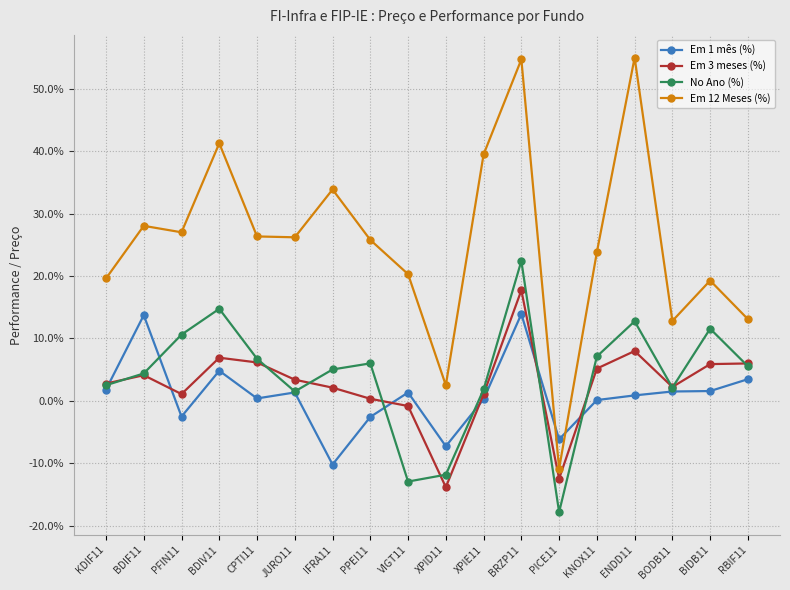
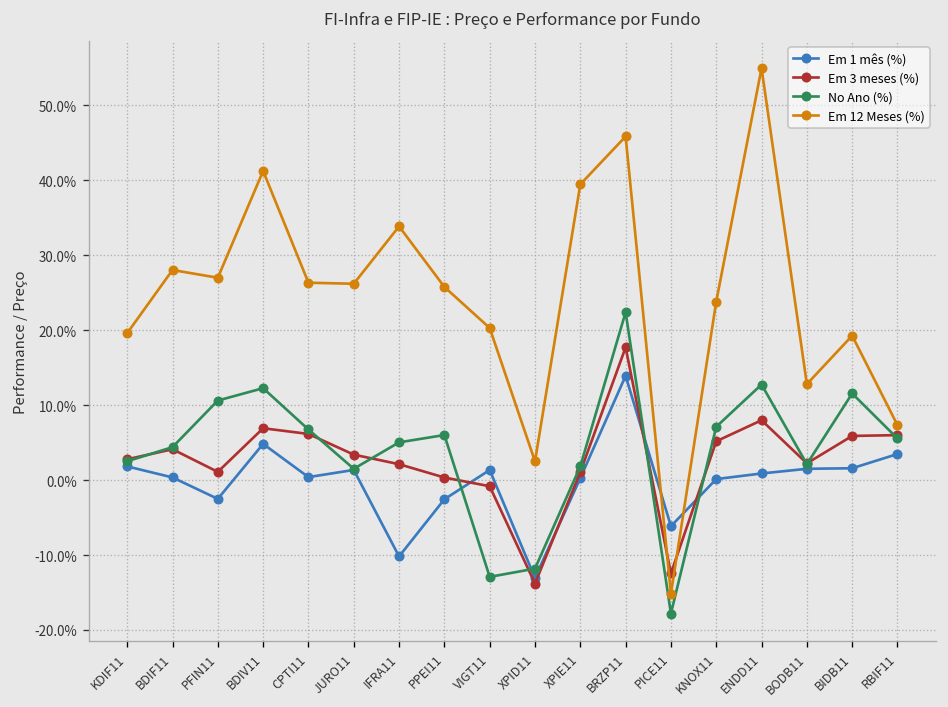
  {
    "Em 1 mês (%)": {
      "KDIF11": "2%",
-     "BDIF11": "14%",
+     "BDIF11": "0%",
      "PFIN11": "-3%",
      "BDIV11": "5%",
      "CPTI11": "0%",
      "IFRA11": "-10%",
      "PPEI11": "-3%",
      "VIGT11": "1%",
-     "XPID11": "-7%",
+     "XPID11": "-13%",
      "XPIE11": "0%",
      "BRZP11": "14%",
      "PICE11": "-6%",
      "KNOX11": "0%",
      "ENDD11": "1%",
      "BODB11": "2%",
      "BIDB11": "2%",
      "RBIF11": "3%"
    },
    "Em 3 meses (%)": {
      "PFIN11": "1%",
      "BDIV11": "7%",
      "CPTI11": "6%",
      "JURO11": "3%",
      "IFRA11": "2%",
      "PPEI11": "0%",
      "VIGT11": "-1%",
      "XPID11": "-14%",
      "XPIE11": "1%",
      "BRZP11": "18%",
      "PICE11": "-12%",
      "KNOX11": "5%",
      "ENDD11": "8%",
      "BIDB11": "6%",
      "RBIF11": "6%"
    },
    "No Ano (%)": {
      "PFIN11": "11%",
-     "BDIV11": "15%",
+     "BDIV11": "12%",
      "CPTI11": "7%",
      "IFRA11": "5%",
      "PPEI11": "6%",
      "VIGT11": "-13%",
      "XPID11": "-12%",
      "XPIE11": "2%",
      "BRZP11": "22%",
      "PICE11": "-18%",
      "KNOX11": "7%",
      "ENDD11": "13%",
      "BIDB11": "12%",
      "RBIF11": "6%"
    },
    "Em 12 Meses (%)": {
      "KDIF11": "20%",
      "BDIF11": "28%",
      "PFIN11": "27%",
      "BDIV11": "41%",
      "CPTI11": "26%",
      "JURO11": "26%",
      "IFRA11": "34%",
      "PPEI11": "26%",
      "VIGT11": "20%",
      "XPID11": "3%",
      "XPIE11": "39%",
-     "BRZP11": "55%",
-     "PICE11": "-11%",
+     "BRZP11": "46%",
+     "PICE11": "-15%",
      "KNOX11": "24%",
      "ENDD11": "55%",
      "BODB11": "13%",
      "BIDB11": "19%",
-     "RBIF11": "13%"
+     "RBIF11": "7%"
    }
  }
